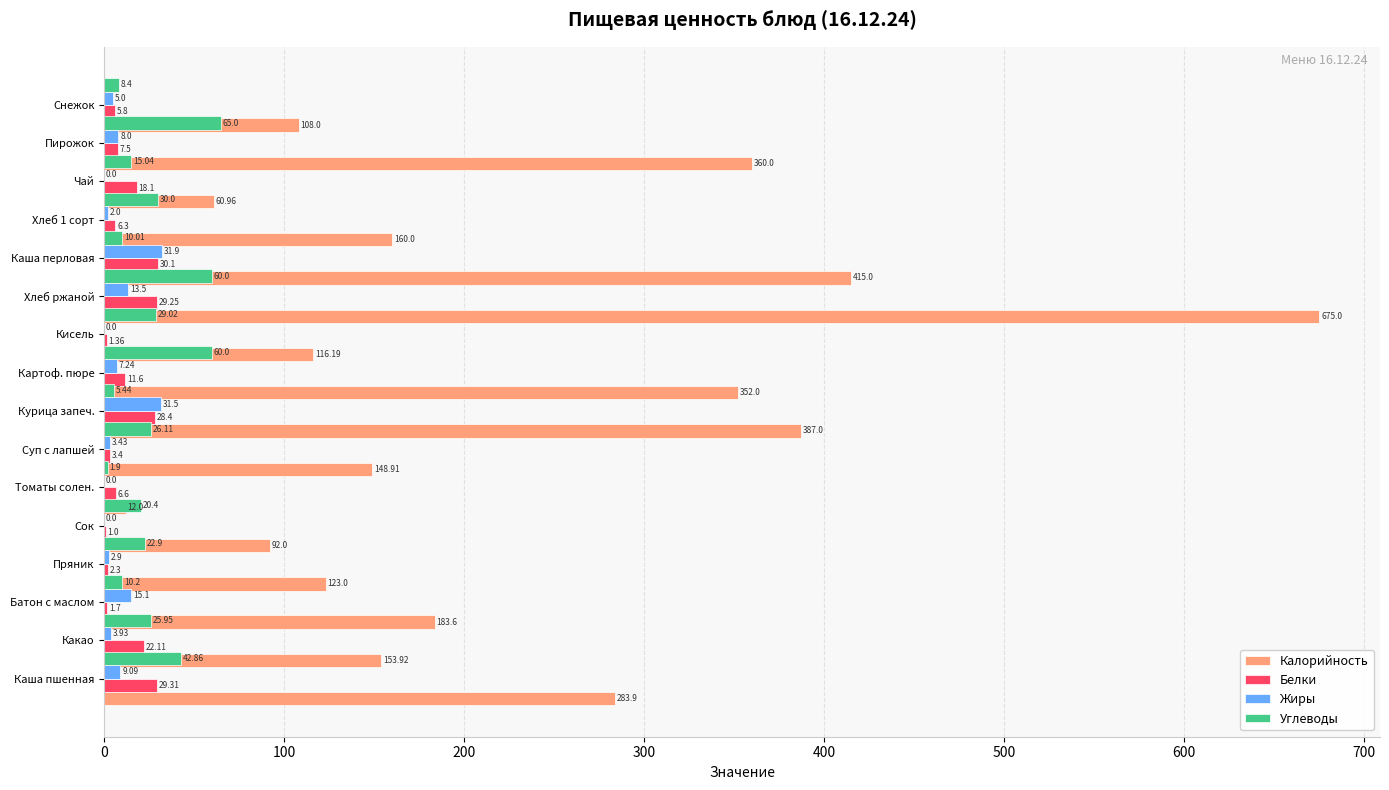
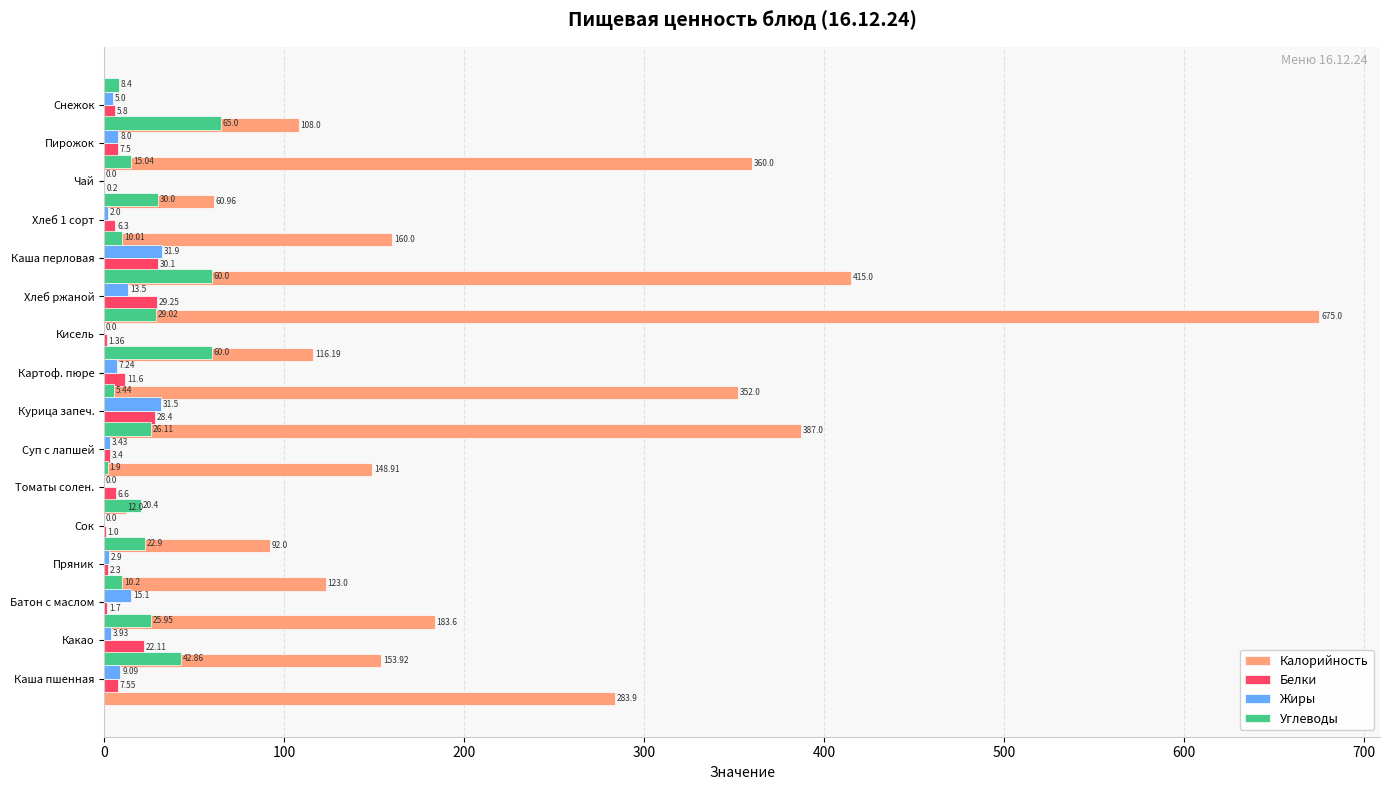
  {
    "Белки": {
      "Снежок": 5.8,
      "Пирожок": 7.5,
-     "Чай": 18.1,
+     "Чай": 0.2,
      "Хлеб 1 сорт": 6.3,
      "Каша перловая": 30.1,
      "Хлеб ржаной": 29.25,
      "Кисель": 1.36,
      "Картоф. пюре": 11.6,
      "Курица запеч.": 28.4,
      "Суп с лапшей": 3.4,
      "Томаты солен.": 6.6,
      "Сок": 1.0,
      "Пряник": 2.3,
      "Батон с маслом": 1.7,
      "Какао": 22.11,
-     "Каша пшенная": 29.31
+     "Каша пшенная": 7.55
    },
    "Жиры": {
      "Снежок": 5.0,
      "Пирожок": 8.0,
      "Чай": 0.0,
      "Хлеб 1 сорт": 2.0,
      "Каша перловая": 31.9,
      "Хлеб ржаной": 13.5,
      "Кисель": 0.0,
      "Картоф. пюре": 7.24,
      "Курица запеч.": 31.5,
      "Суп с лапшей": 3.43,
      "Томаты солен.": 0.0,
      "Сок": 0.0,
      "Пряник": 2.9,
      "Батон с маслом": 15.1,
      "Какао": 3.93,
      "Каша пшенная": 9.09
    }
  }
